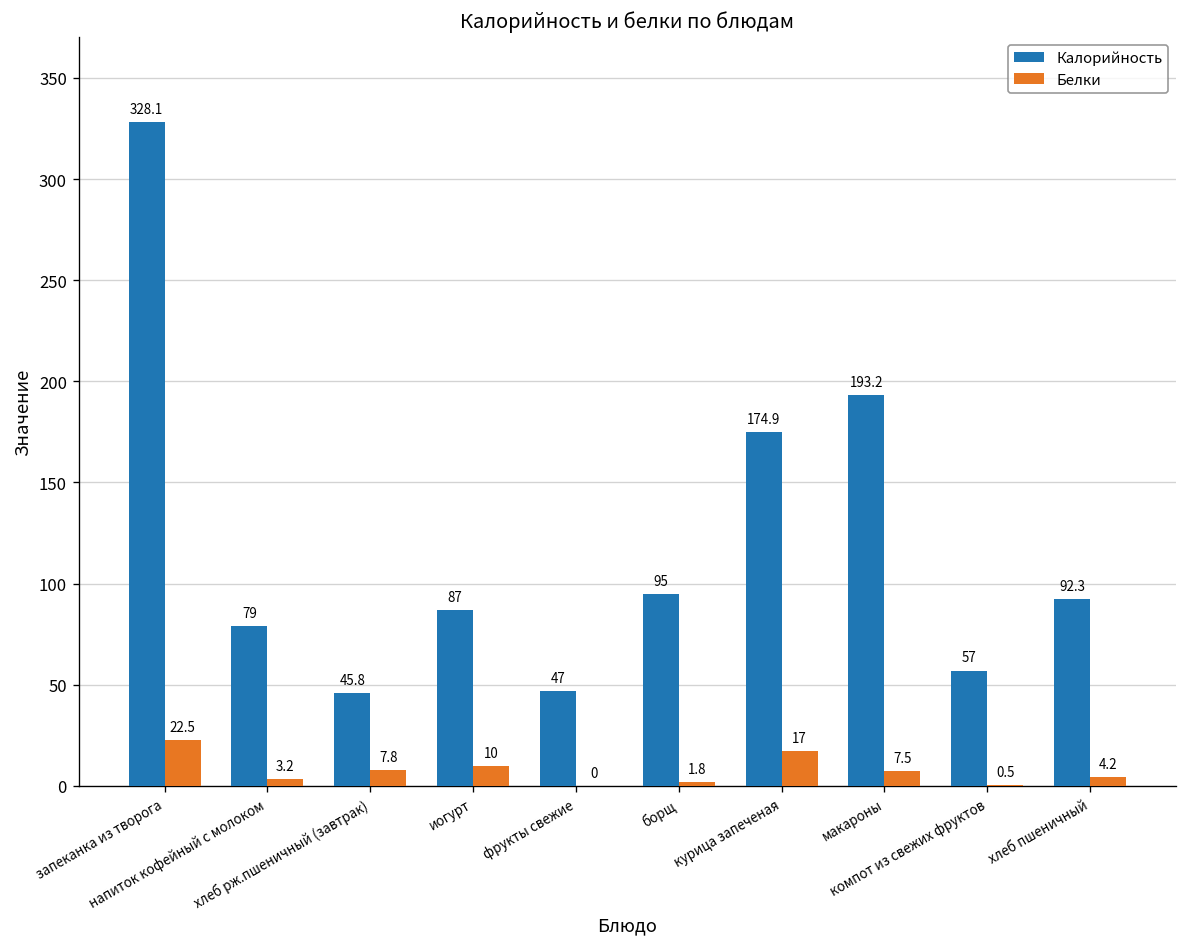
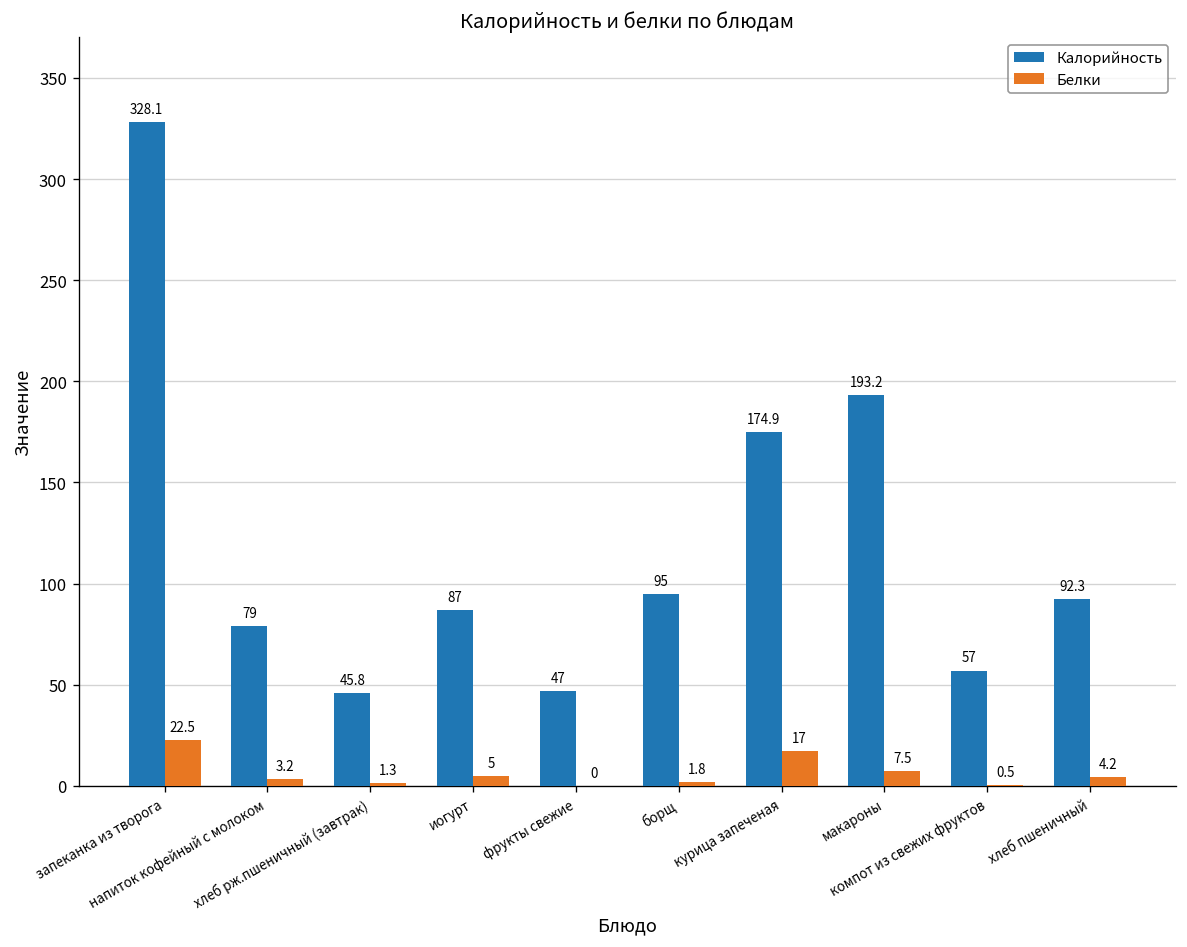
  {
    "Калорийность": {
      "запеканка из творога": 328.1,
      "напиток кофейный с молоком": 79,
      "хлеб рж.пшеничный (завтрак)": 45.8,
      "иогурт": 87,
      "фрукты свежие": 47,
      "борщ": 95,
      "курица запеченая": 174.9,
      "макароны": 193.2,
      "компот из свежих фруктов": 57,
      "хлеб пшеничный": 92.3
    },
    "Белки": {
      "запеканка из творога": 22.5,
      "напиток кофейный с молоком": 3.2,
-     "хлеб рж.пшеничный (завтрак)": 7.8,
-     "иогурт": 10,
+     "хлеб рж.пшеничный (завтрак)": 1.3,
+     "иогурт": 5,
      "фрукты свежие": 0,
      "борщ": 1.8,
      "курица запеченая": 17,
      "макароны": 7.5,
      "компот из свежих фруктов": 0.5,
      "хлеб пшеничный": 4.2
    }
  }
